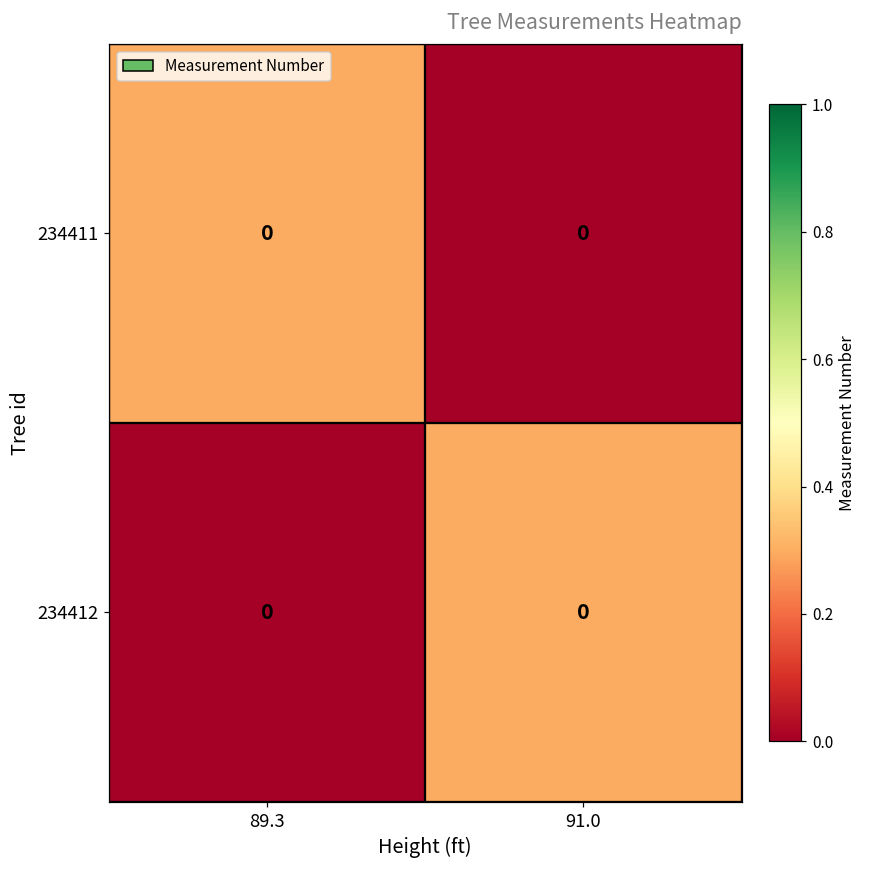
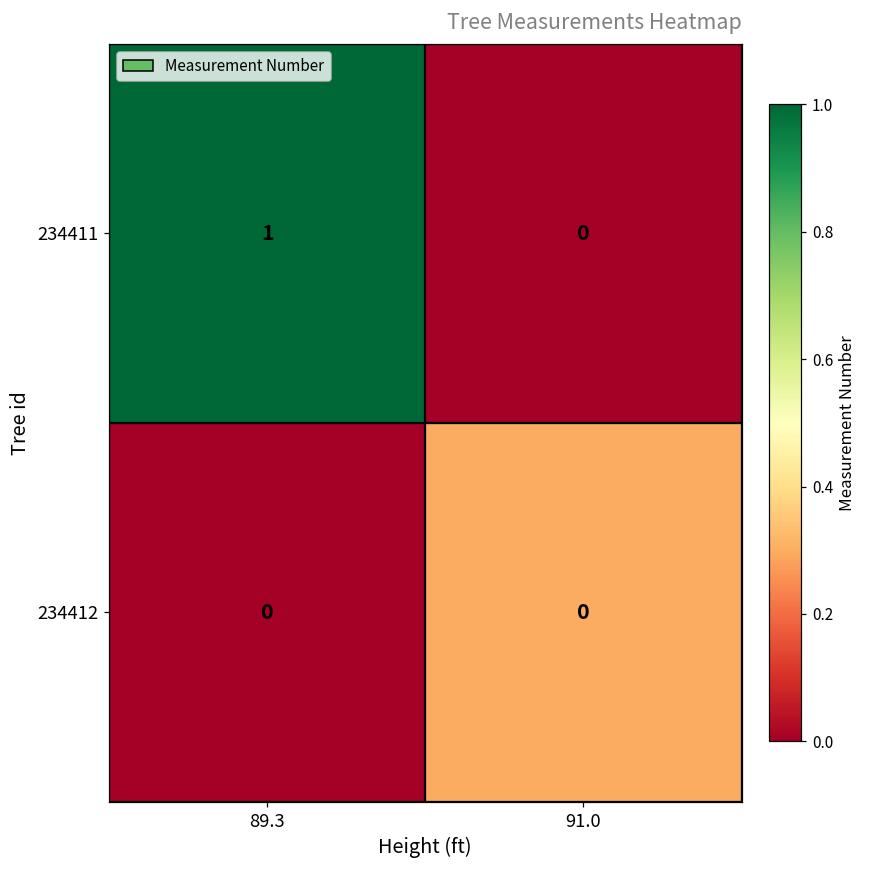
  {
    "234411": {
-     "89.3": 0,
+     "89.3": 1,
      "91.0": 0
    },
    "234412": {
      "89.3": 0,
      "91.0": 0
    }
  }
